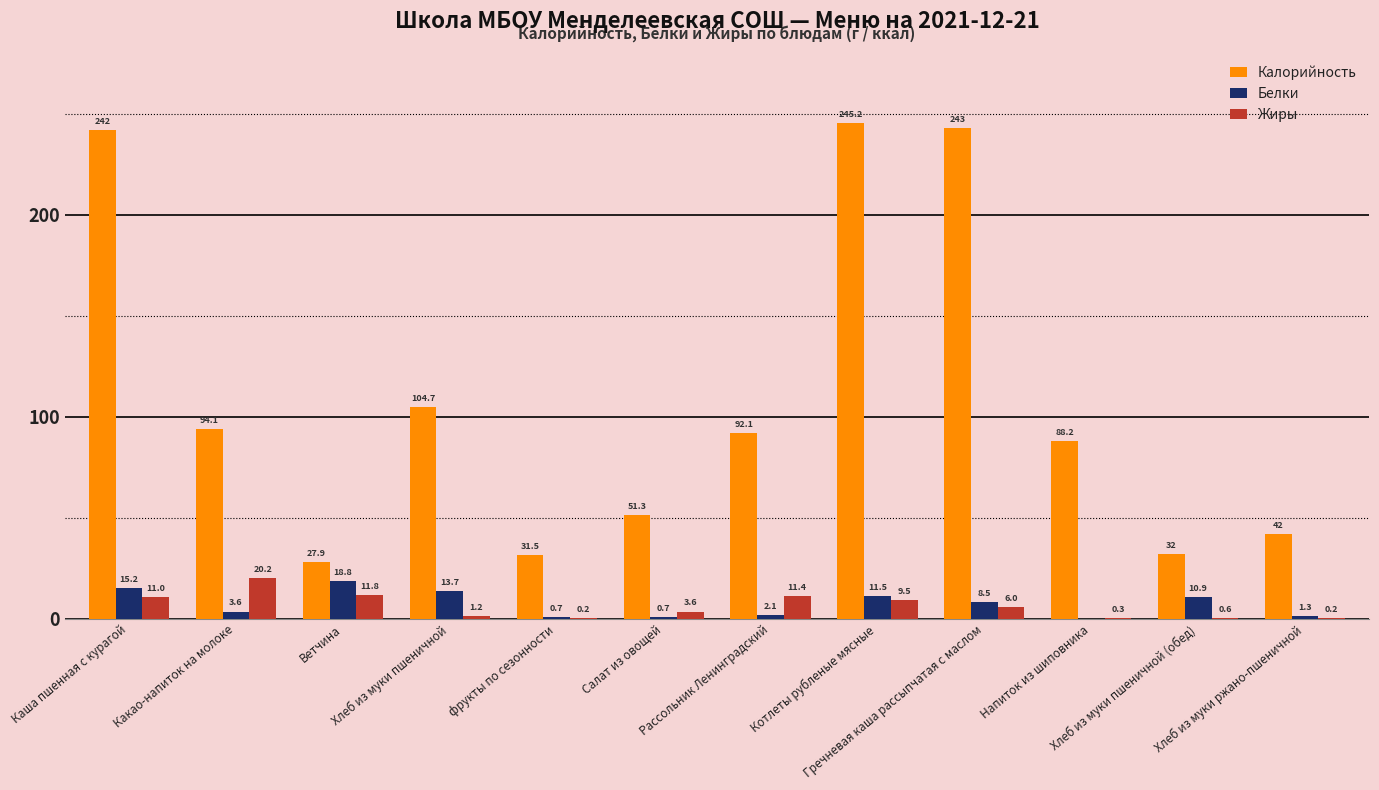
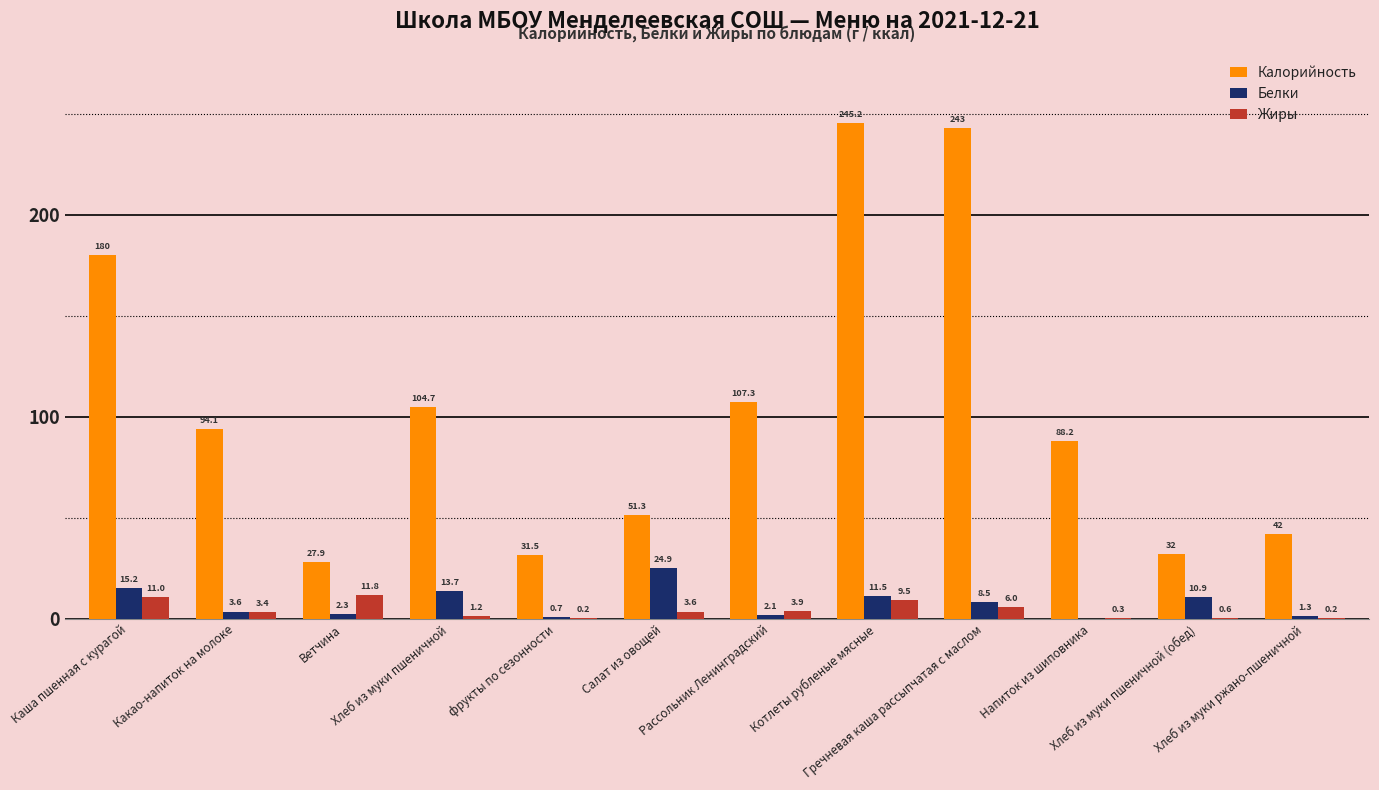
  {
    "Калорийность": {
-     "Каша пшенная с курагой": 242,
+     "Каша пшенная с курагой": 180,
      "Какао-напиток на молоке": 94.1,
      "Ветчина": 27.9,
      "Хлеб из муки пшеничной": 104.7,
      "фрукты по сезонности": 31.5,
      "Салат из овощей": 51.3,
-     "Рассольник Ленинградский": 92.1,
+     "Рассольник Ленинградский": 107.3,
      "Котлеты рубленые мясные": 245.2,
      "Гречневая каша рассыпчатая с маслом": 243,
      "Напиток из шиповника": 88.2,
      "Хлеб из муки пшеничной (обед)": 32,
      "Хлеб из муки ржано-пшеничной": 42
    },
    "Белки": {
      "Каша пшенная с курагой": 15.2,
      "Какао-напиток на молоке": 3.6,
-     "Ветчина": 18.8,
+     "Ветчина": 2.3,
      "Хлеб из муки пшеничной": 13.7,
      "фрукты по сезонности": 0.7,
-     "Салат из овощей": 0.7,
+     "Салат из овощей": 24.9,
      "Рассольник Ленинградский": 2.1,
      "Котлеты рубленые мясные": 11.5,
      "Гречневая каша рассыпчатая с маслом": 8.5,
      "Хлеб из муки пшеничной (обед)": 10.9,
      "Хлеб из муки ржано-пшеничной": 1.3
    },
    "Жиры": {
      "Каша пшенная с курагой": 11.0,
-     "Какао-напиток на молоке": 20.2,
+     "Какао-напиток на молоке": 3.4,
      "Ветчина": 11.8,
      "Хлеб из муки пшеничной": 1.2,
      "фрукты по сезонности": 0.2,
      "Салат из овощей": 3.6,
-     "Рассольник Ленинградский": 11.4,
+     "Рассольник Ленинградский": 3.9,
      "Котлеты рубленые мясные": 9.5,
      "Гречневая каша рассыпчатая с маслом": 6.0,
      "Напиток из шиповника": 0.3,
      "Хлеб из муки пшеничной (обед)": 0.6,
      "Хлеб из муки ржано-пшеничной": 0.2
    }
  }
